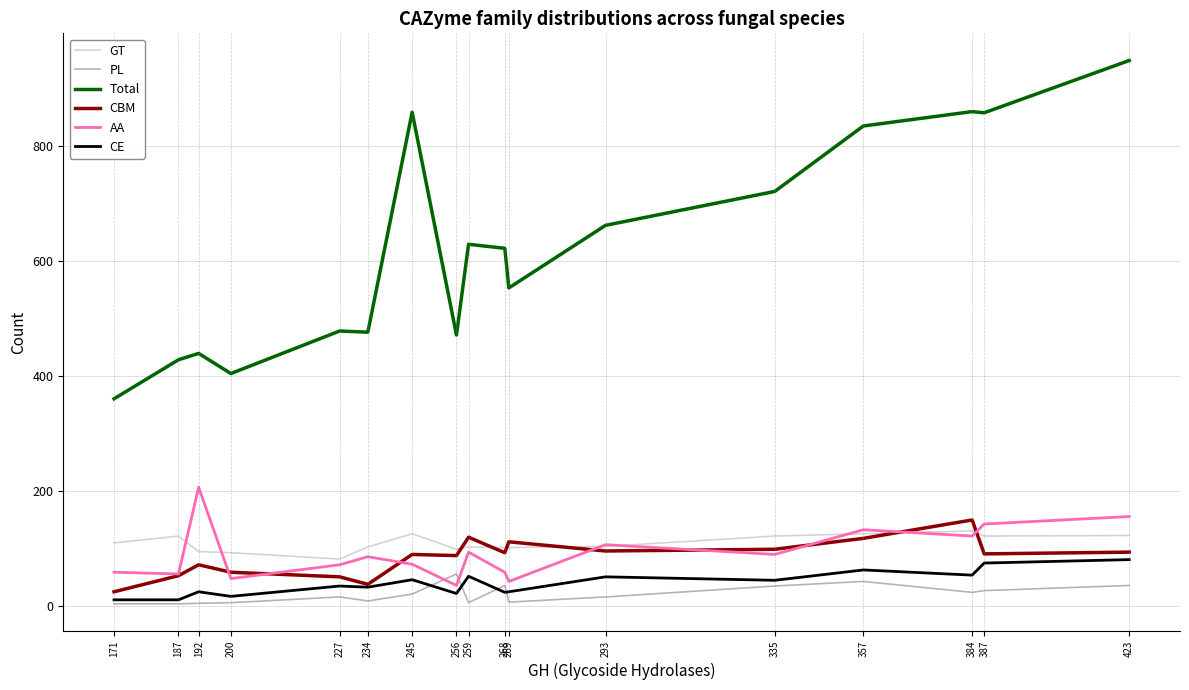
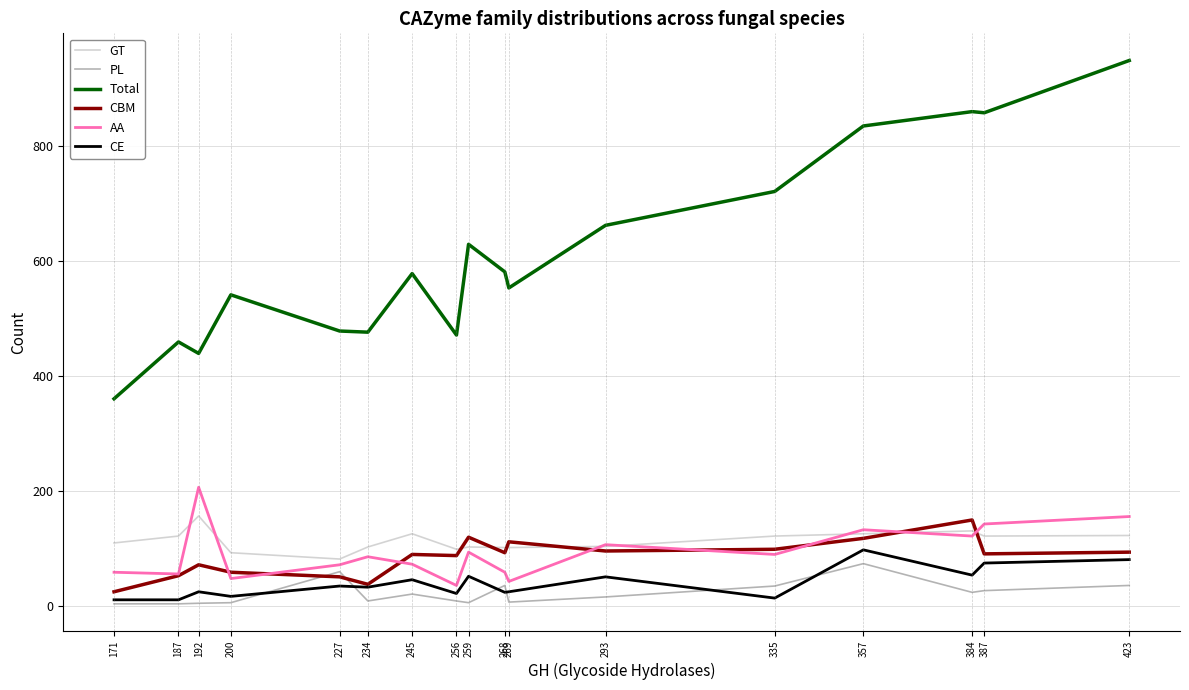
  {
    "GT": {
      "171": 110,
      "187": 120,
-     "192": 90,
+     "192": 160,
      "200": 90,
      "227": 80,
      "234": 100,
      "245": 130,
      "256": 100,
      "259": 100,
      "268": 100,
      "269": 100,
      "335": 120,
      "357": 130,
      "384": 130,
      "387": 120,
      "423": 120
    },
    "PL": {
      "171": 0,
      "187": 0,
      "192": 0,
      "200": 10,
-     "227": 20,
+     "227": 60,
      "234": 10,
      "245": 20,
-     "256": 60,
+     "256": 10,
      "259": 10,
      "268": 40,
      "269": 10,
      "293": 20,
      "335": 30,
-     "357": 40,
+     "357": 70,
      "384": 20,
      "387": 30,
      "423": 40
    },
    "Total": {
      "171": 360,
-     "187": 430,
+     "187": 460,
      "192": 440,
-     "200": 400,
+     "200": 540,
      "227": 480,
      "234": 480,
-     "245": 860,
+     "245": 580,
      "256": 470,
      "259": 630,
-     "268": 620,
+     "268": 580,
      "269": 550,
      "293": 660,
      "335": 720,
      "357": 840,
      "384": 860,
      "387": 860,
      "423": 950
    },
    "CBM": {
      "171": 20,
      "192": 70,
      "200": 60,
      "227": 50,
      "234": 40,
      "245": 90,
      "256": 90,
      "259": 120,
      "268": 90,
      "269": 110,
      "293": 100,
      "335": 100,
      "357": 120,
      "384": 150,
      "387": 90,
      "423": 90
    },
    "AA": {
      "171": 60,
      "192": 210,
      "200": 50,
      "227": 70,
      "234": 90,
      "245": 70,
      "256": 40,
      "259": 90,
      "268": 60,
      "269": 40,
      "335": 90,
      "357": 130,
      "384": 120,
      "387": 140,
      "423": 160
    },
    "CE": {
      "171": 10,
      "187": 10,
      "192": 20,
      "200": 20,
      "227": 30,
      "234": 30,
      "245": 50,
      "256": 20,
      "259": 50,
      "268": 20,
      "269": 20,
      "293": 50,
-     "335": 40,
-     "357": 60,
+     "335": 10,
+     "357": 100,
      "384": 50,
      "387": 70,
      "423": 80
    }
  }
